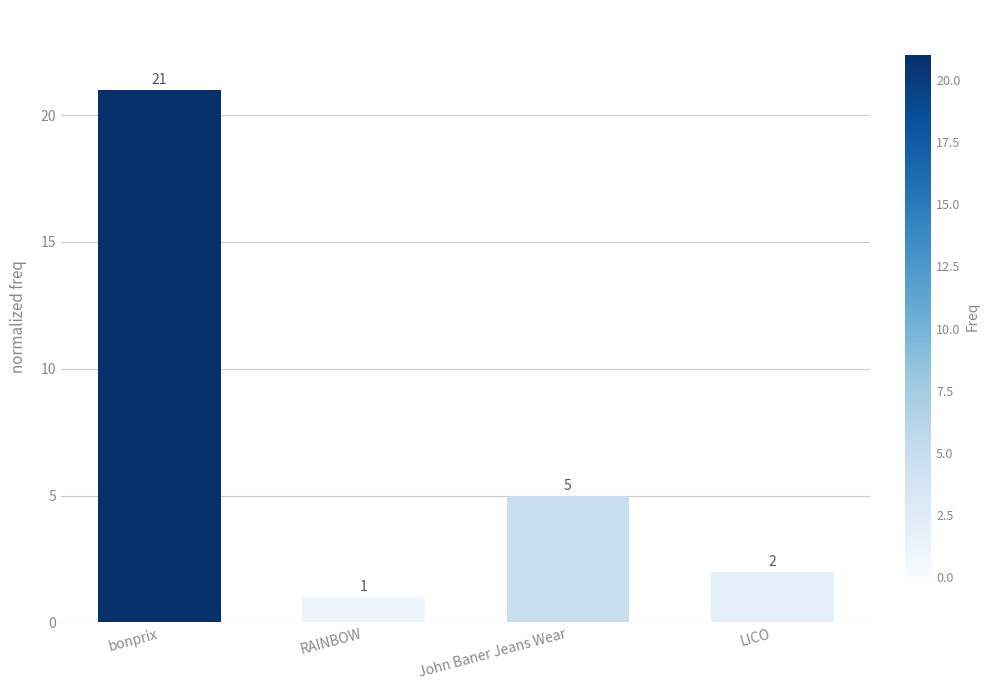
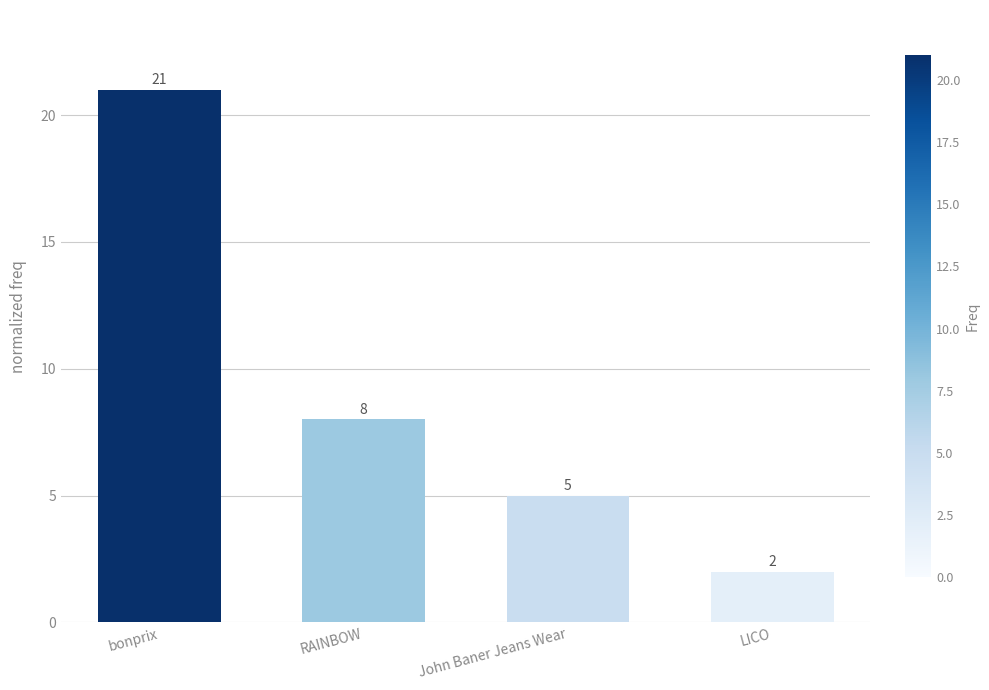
  {
    "bonprix": 21,
-   "RAINBOW": 1,
+   "RAINBOW": 8,
    "John Baner Jeans Wear": 5,
    "LICO": 2
  }
